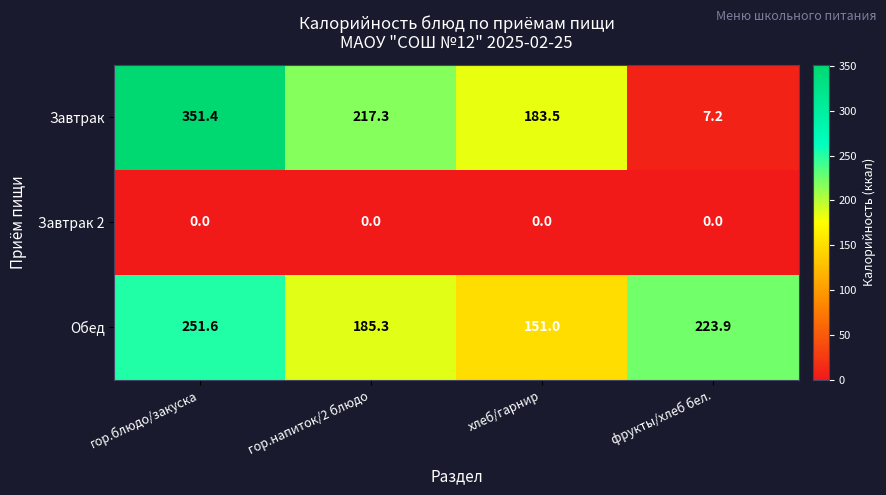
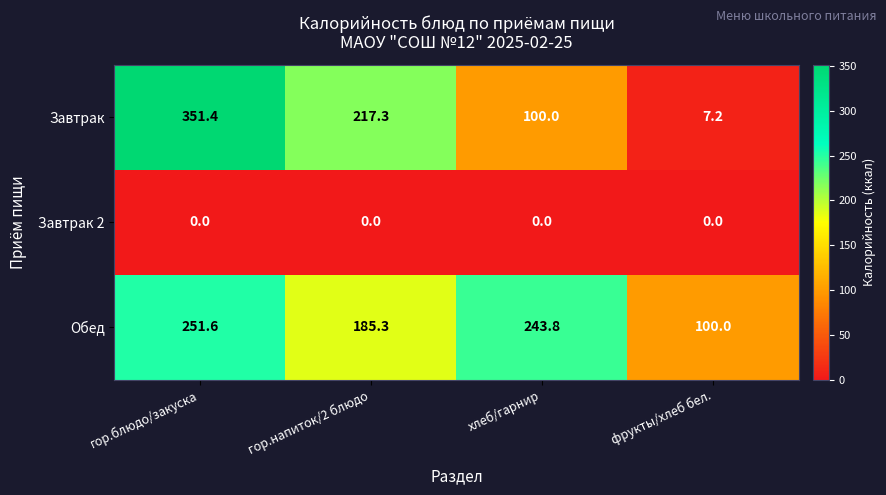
  {
    "Завтрак": {
      "гор.блюдо/закуска": 351.4,
      "гор.напиток/2 блюдо": 217.3,
-     "хлеб/гарнир": 183.5,
+     "хлеб/гарнир": 100.0,
      "фрукты/хлеб бел.": 7.2
    },
    "Завтрак 2": {
      "гор.блюдо/закуска": 0.0,
      "гор.напиток/2 блюдо": 0.0,
      "хлеб/гарнир": 0.0,
      "фрукты/хлеб бел.": 0.0
    },
    "Обед": {
      "гор.блюдо/закуска": 251.6,
      "гор.напиток/2 блюдо": 185.3,
-     "хлеб/гарнир": 151.0,
-     "фрукты/хлеб бел.": 223.9
+     "хлеб/гарнир": 243.8,
+     "фрукты/хлеб бел.": 100.0
    }
  }
